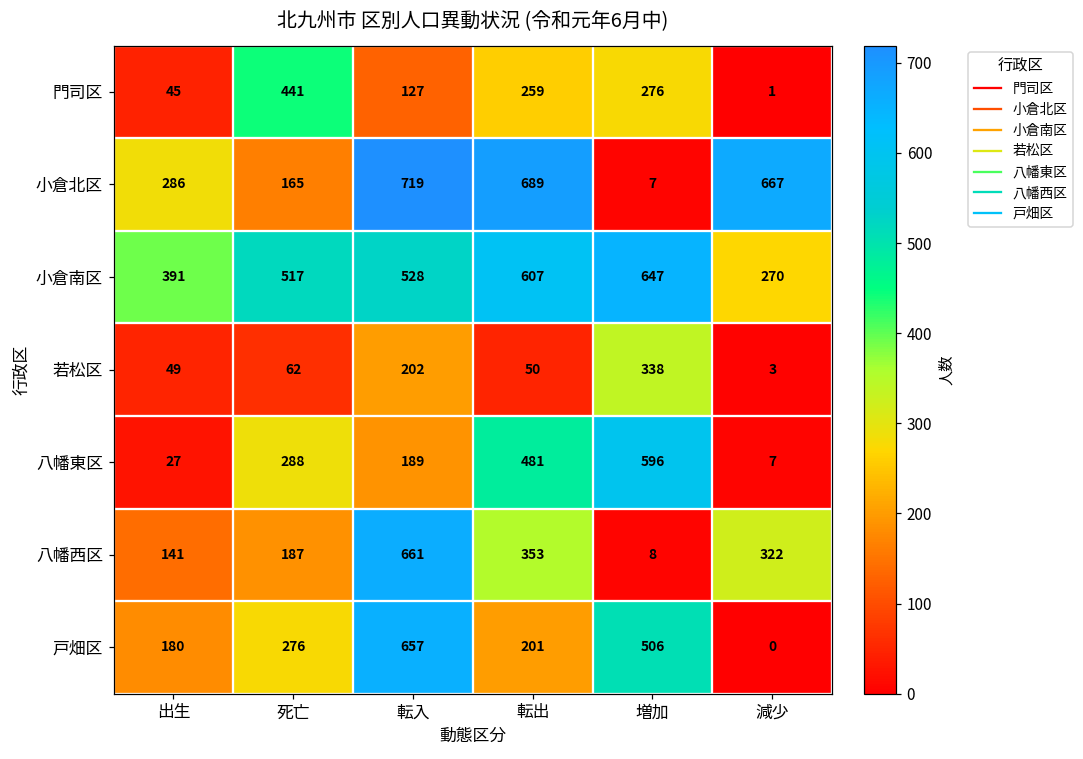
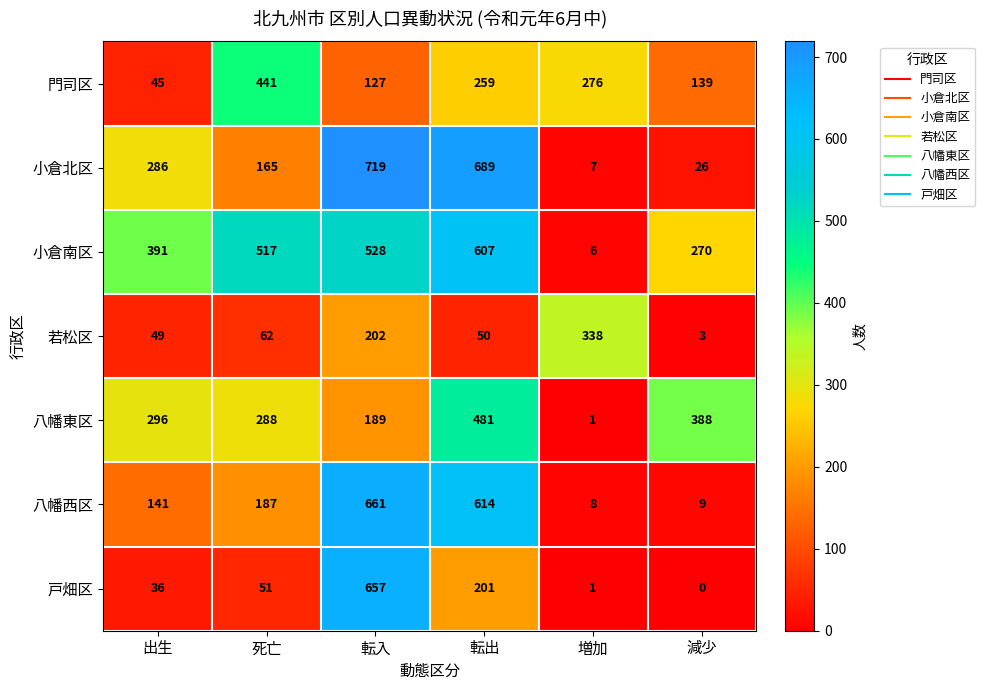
  {
    "門司区": {
      "出生": 45,
      "死亡": 441,
      "転入": 127,
      "転出": 259,
      "増加": 276,
-     "減少": 1
+     "減少": 139
    },
    "小倉北区": {
      "出生": 286,
      "死亡": 165,
      "転入": 719,
      "転出": 689,
      "増加": 7,
-     "減少": 667
+     "減少": 26
    },
    "小倉南区": {
      "出生": 391,
      "死亡": 517,
      "転入": 528,
      "転出": 607,
-     "増加": 647,
+     "増加": 6,
      "減少": 270
    },
    "若松区": {
      "出生": 49,
      "死亡": 62,
      "転入": 202,
      "転出": 50,
      "増加": 338,
      "減少": 3
    },
    "八幡東区": {
-     "出生": 27,
+     "出生": 296,
      "死亡": 288,
      "転入": 189,
      "転出": 481,
-     "増加": 596,
-     "減少": 7
+     "増加": 1,
+     "減少": 388
    },
    "八幡西区": {
      "出生": 141,
      "死亡": 187,
      "転入": 661,
-     "転出": 353,
+     "転出": 614,
      "増加": 8,
-     "減少": 322
+     "減少": 9
    },
    "戸畑区": {
-     "出生": 180,
-     "死亡": 276,
+     "出生": 36,
+     "死亡": 51,
      "転入": 657,
      "転出": 201,
-     "増加": 506,
+     "増加": 1,
      "減少": 0
    }
  }
